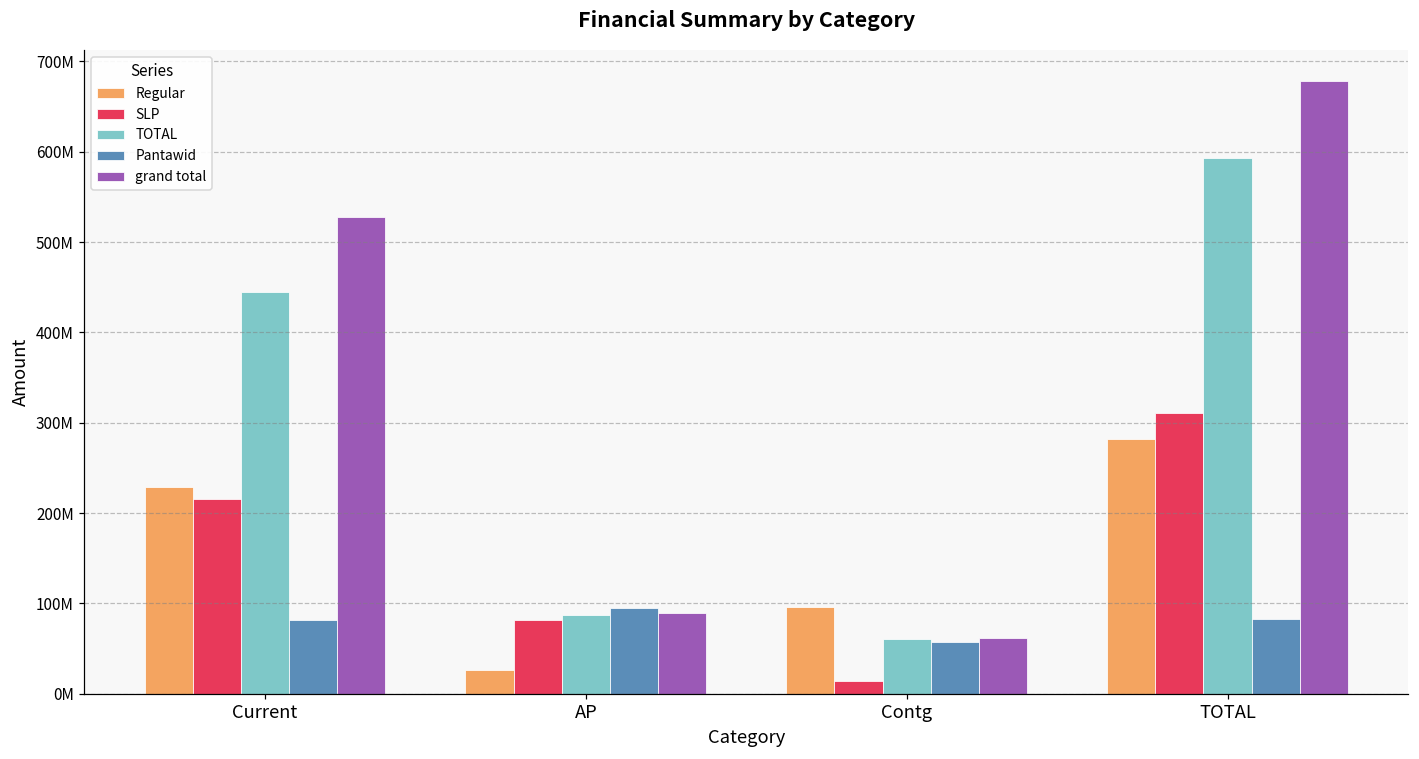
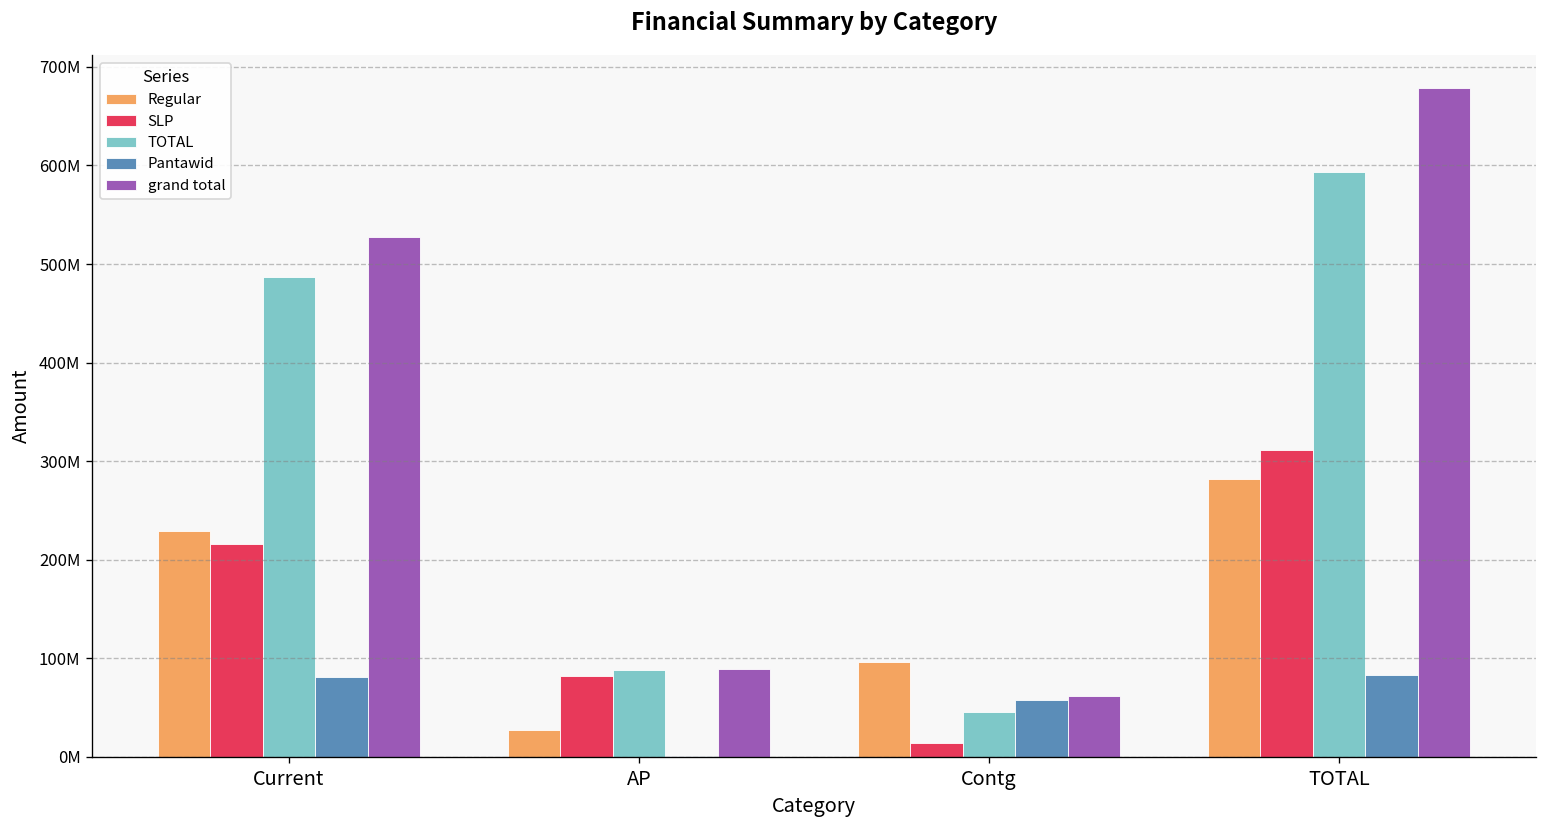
  {
    "Regular": {
      "Current": 230000000,
      "AP": 30000000,
      "Contg": 100000000,
      "TOTAL": 280000000
    },
    "SLP": {
      "Current": 220000000,
      "AP": 80000000,
      "Contg": 10000000,
      "TOTAL": 310000000
    },
    "TOTAL": {
-     "Current": 440000000,
+     "Current": 490000000,
      "AP": 90000000,
-     "Contg": 60000000,
+     "Contg": 50000000,
      "TOTAL": 590000000
    },
    "Pantawid": {
      "Current": 80000000,
-     "AP": 90000000,
+     "AP": 0,
      "Contg": 60000000,
      "TOTAL": 80000000
    },
    "grand total": {
      "Current": 530000000,
      "AP": 90000000,
      "Contg": 60000000,
      "TOTAL": 680000000
    }
  }
